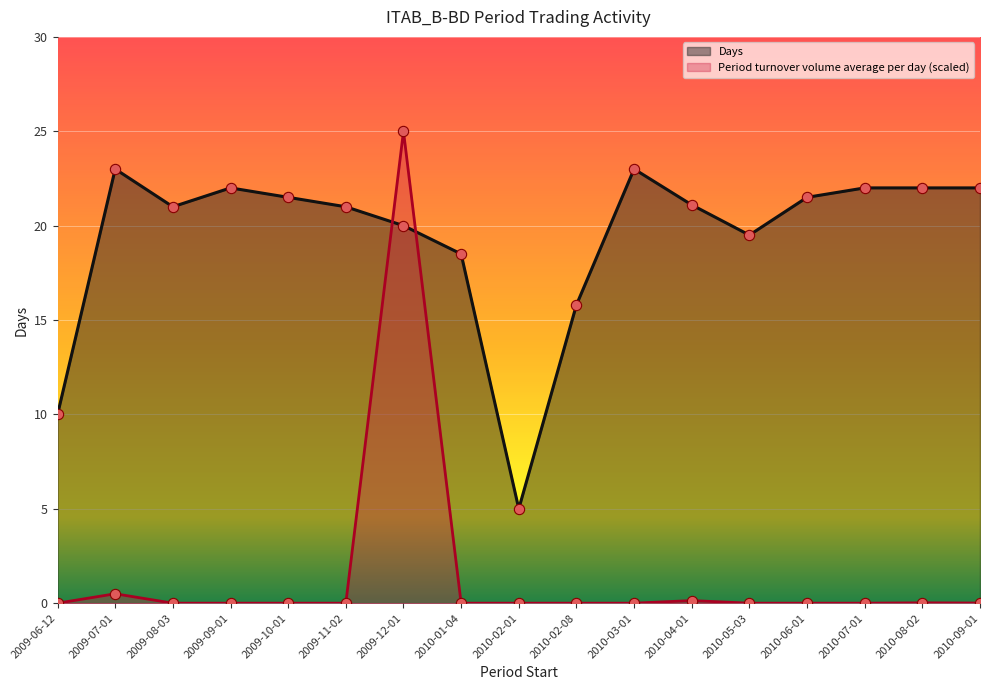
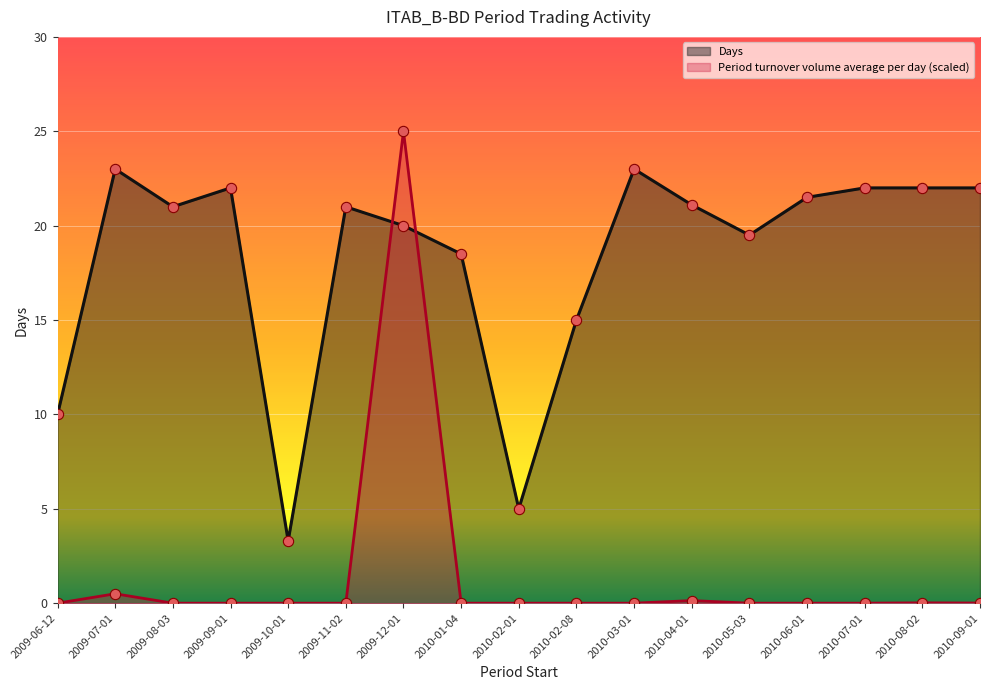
  {
    "Days": {
      "2009-06-12": 10.0,
      "2009-07-01": 23.0,
      "2009-08-03": 21.0,
      "2009-09-01": 22.0,
-     "2009-10-01": 21.5,
+     "2009-10-01": 3.3,
      "2009-11-02": 21.0,
      "2009-12-01": 20.0,
      "2010-01-04": 18.5,
      "2010-02-01": 5.0,
-     "2010-02-08": 15.8,
+     "2010-02-08": 15.0,
      "2010-03-01": 23.0,
      "2010-04-01": 21.1,
      "2010-05-03": 19.5,
      "2010-06-01": 21.5,
      "2010-07-01": 22.0,
      "2010-08-02": 22.0,
      "2010-09-01": 22.0
    },
    "Period turnover volume average per day (scaled)": {
      "2009-06-12": 0.0,
      "2009-07-01": 0.5,
      "2009-08-03": 0.0,
      "2009-09-01": 0.0,
      "2009-10-01": 0.0,
      "2009-11-02": 0.0,
      "2009-12-01": 25.0,
      "2010-01-04": 0.0,
      "2010-02-01": 0.0,
      "2010-02-08": 0.0,
      "2010-03-01": 0.0,
      "2010-04-01": 0.1,
      "2010-05-03": 0.0,
      "2010-06-01": 0.0,
      "2010-07-01": 0.0,
      "2010-08-02": 0.0,
      "2010-09-01": 0.0
    }
  }
